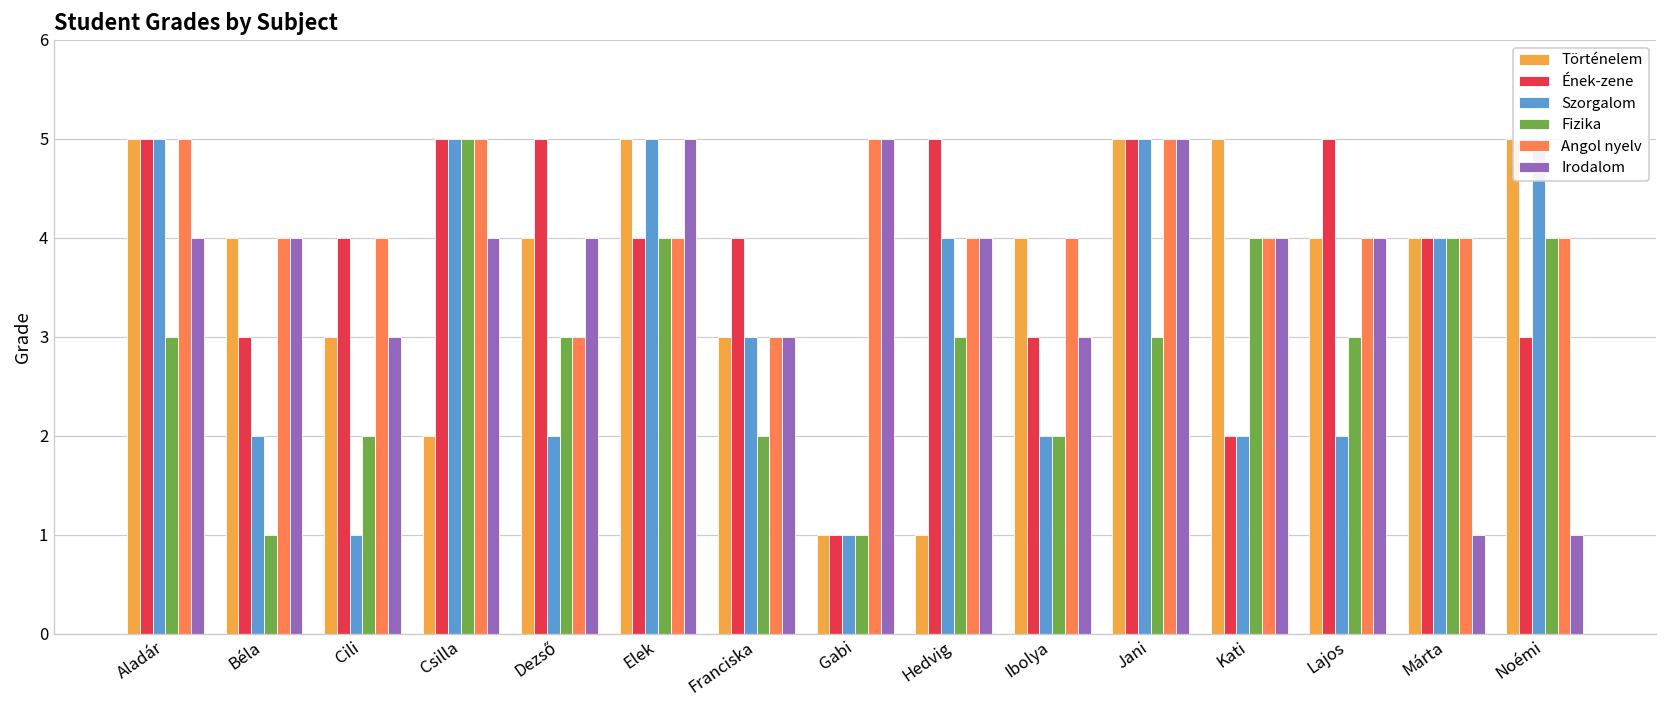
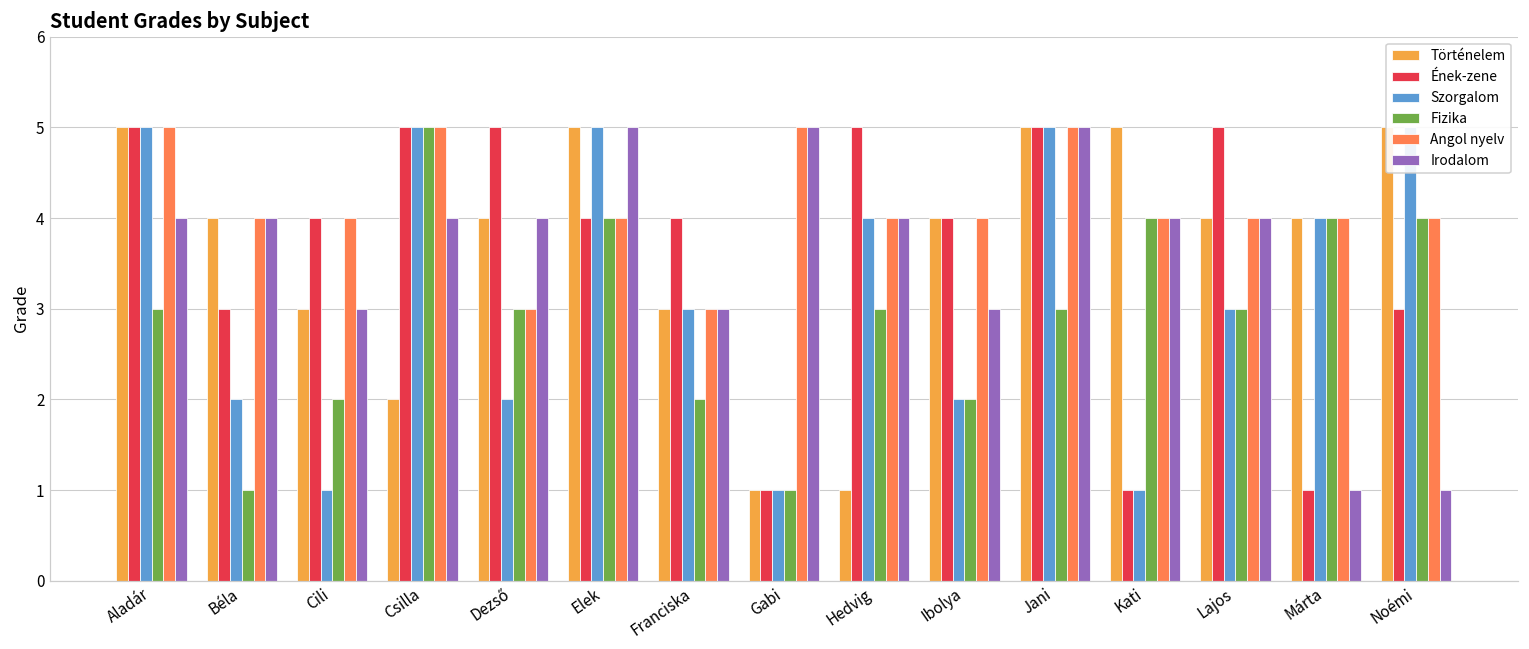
  {
    "Ének-zene": {
      "Aladár": 5,
      "Béla": 3,
      "Cili": 4,
      "Csilla": 5,
      "Dezső": 5,
      "Elek": 4,
      "Franciska": 4,
      "Gabi": 1,
      "Hedvig": 5,
-     "Ibolya": 3,
+     "Ibolya": 4,
      "Jani": 5,
-     "Kati": 2,
+     "Kati": 1,
      "Lajos": 5,
-     "Márta": 4,
+     "Márta": 1,
      "Noémi": 3
    },
    "Szorgalom": {
      "Aladár": 5,
      "Béla": 2,
      "Cili": 1,
      "Csilla": 5,
      "Dezső": 2,
      "Elek": 5,
      "Franciska": 3,
      "Gabi": 1,
      "Hedvig": 4,
      "Ibolya": 2,
      "Jani": 5,
-     "Kati": 2,
-     "Lajos": 2,
+     "Kati": 1,
+     "Lajos": 3,
      "Márta": 4
    },
    "Fizika": {
      "Aladár": 3,
      "Béla": 1,
      "Cili": 2,
      "Csilla": 5,
      "Dezső": 3,
      "Elek": 4,
      "Franciska": 2,
      "Gabi": 1,
      "Hedvig": 3,
      "Ibolya": 2,
      "Jani": 3,
      "Kati": 4,
      "Lajos": 3,
      "Márta": 4,
      "Noémi": 4
    },
    "Irodalom": {
      "Aladár": 4,
      "Béla": 4,
      "Cili": 3,
      "Csilla": 4,
      "Dezső": 4,
      "Elek": 5,
      "Franciska": 3,
      "Gabi": 5,
      "Hedvig": 4,
      "Ibolya": 3,
      "Jani": 5,
      "Kati": 4,
      "Lajos": 4,
      "Márta": 1,
      "Noémi": 1
    }
  }
